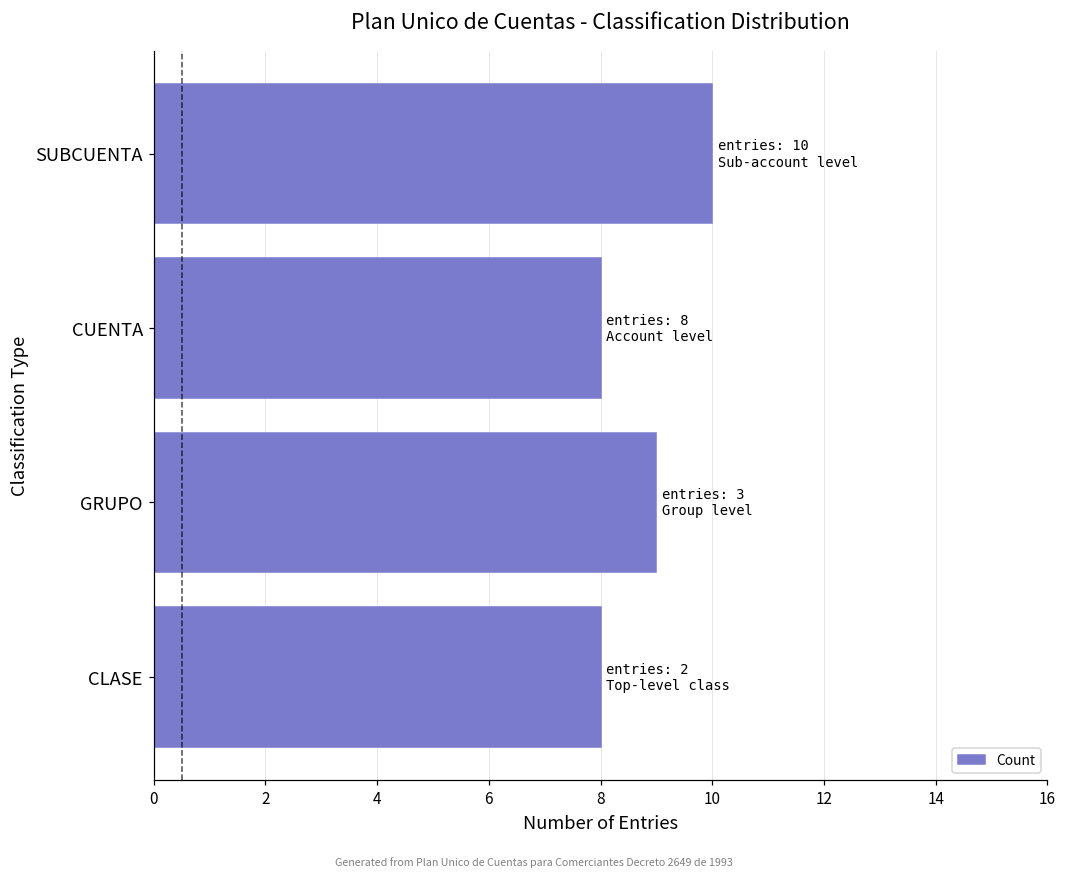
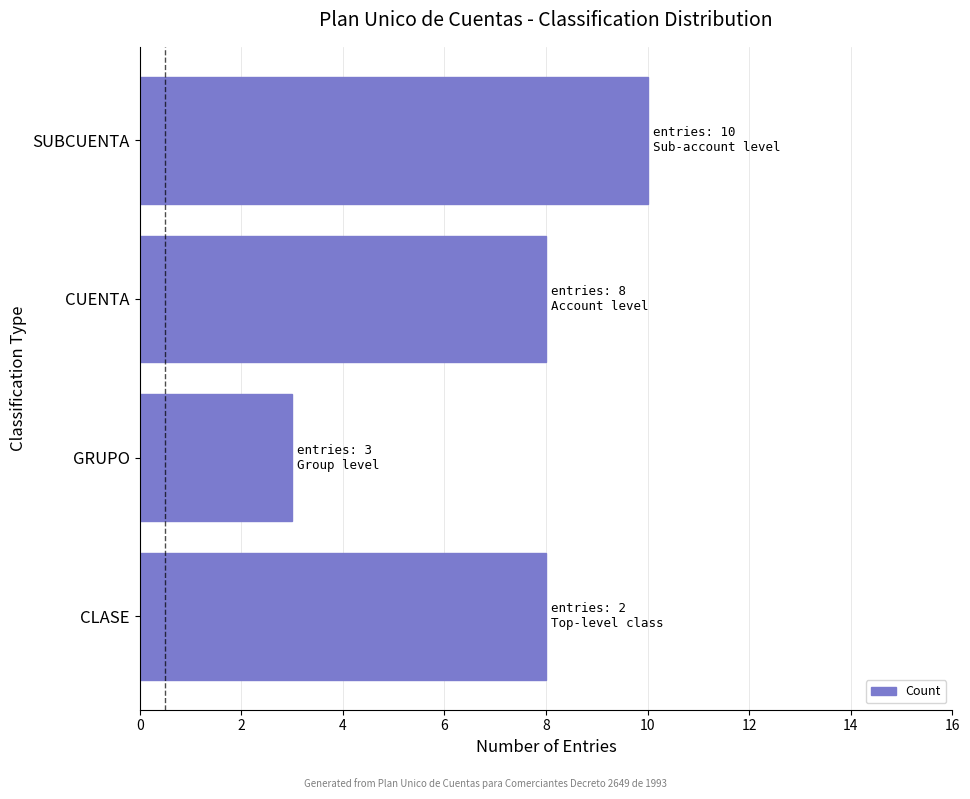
  {
-   "GRUPO": 9
+   "GRUPO": 3
  }
